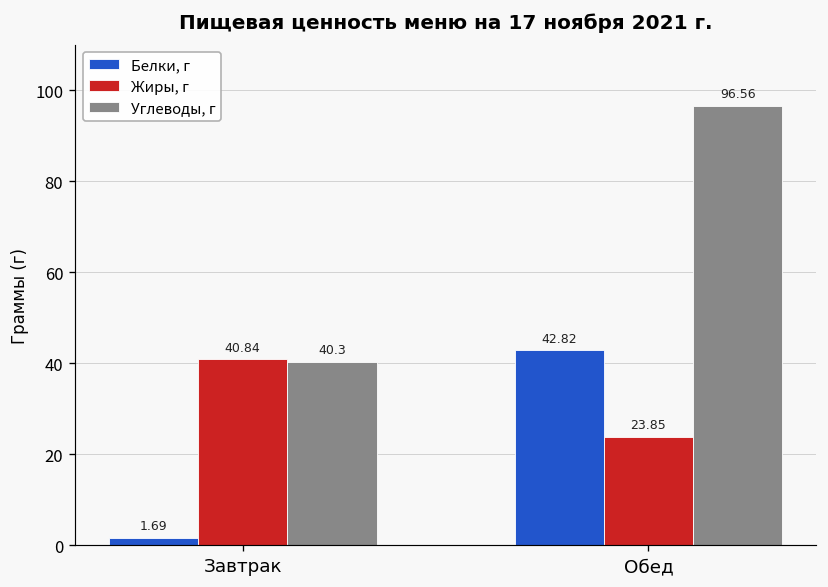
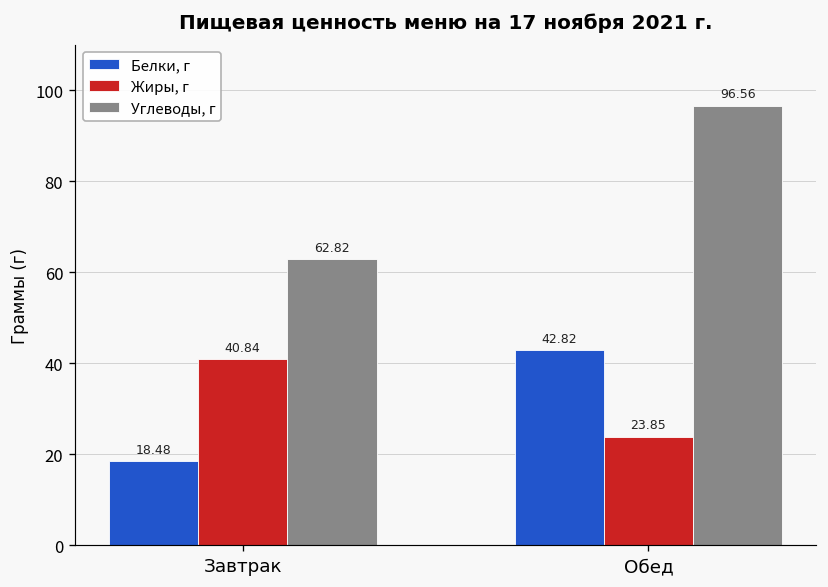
  {
    "Белки, г": {
-     "Завтрак": 1.69,
+     "Завтрак": 18.48,
      "Обед": 42.82
    },
    "Жиры, г": {
      "Завтрак": 40.84,
      "Обед": 23.85
    },
    "Углеводы, г": {
-     "Завтрак": 40.3,
+     "Завтрак": 62.82,
      "Обед": 96.56
    }
  }
